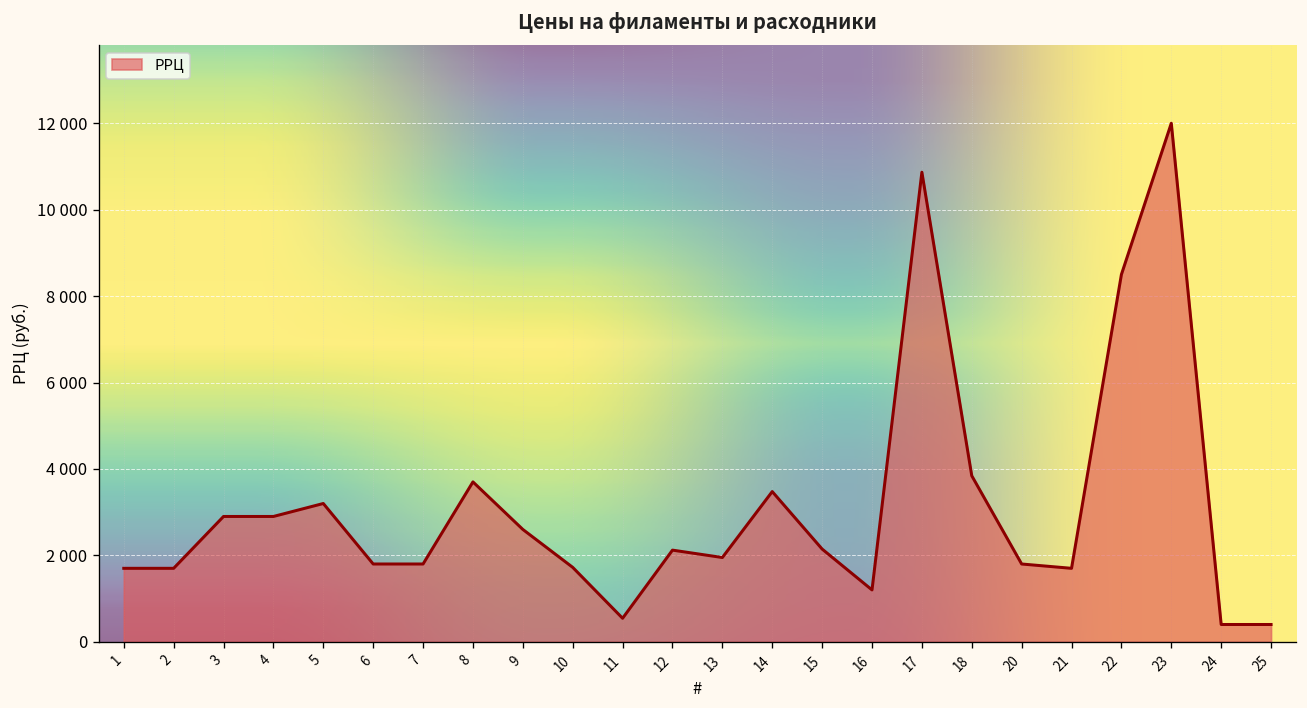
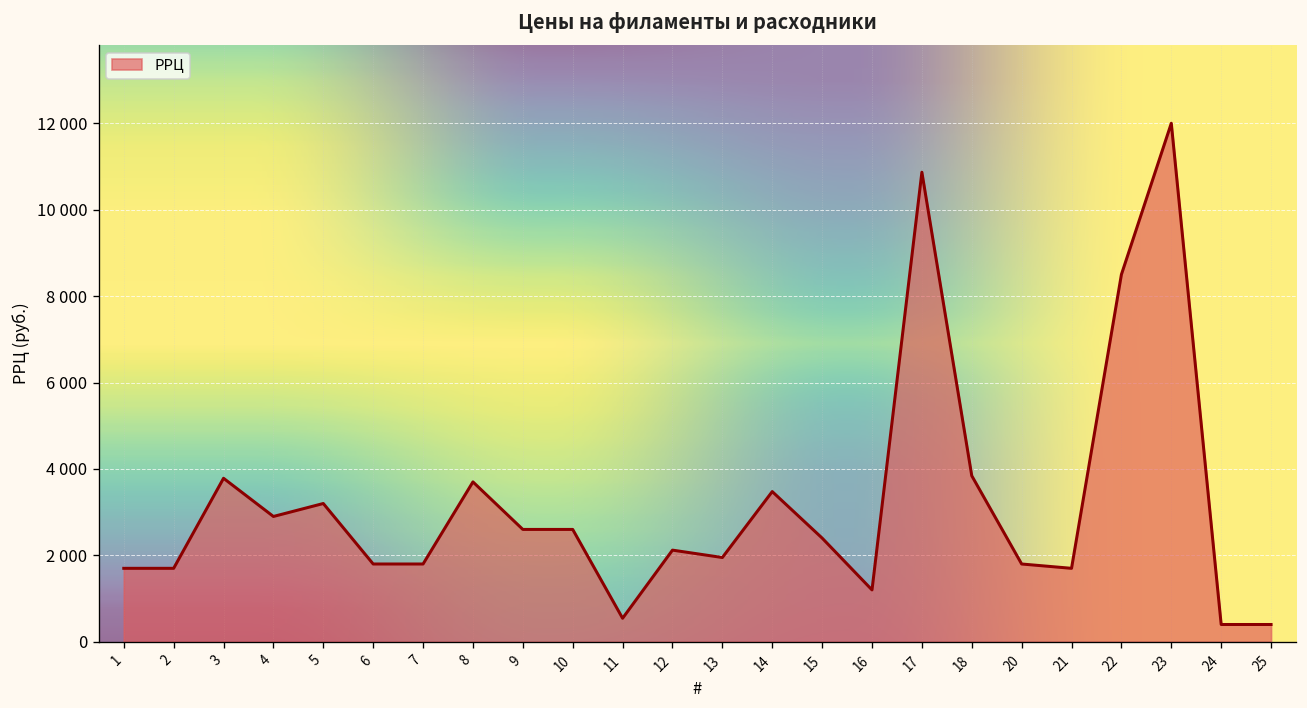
  {
    "1": 1700,
    "2": 1700,
-   "3": 2900,
+   "3": 3800,
    "4": 2900,
    "5": 3200,
    "6": 1800,
    "7": 1800,
    "8": 3700,
    "9": 2600,
-   "10": 1700,
+   "10": 2600,
    "11": 500,
    "12": 2100,
    "13": 2000,
    "14": 3500,
-   "15": 2100,
+   "15": 2400,
    "16": 1200,
    "17": 10900,
    "18": 3800,
    "20": 1800,
    "21": 1700,
    "22": 8500,
    "23": 12000,
    "24": 400,
    "25": 400
  }
